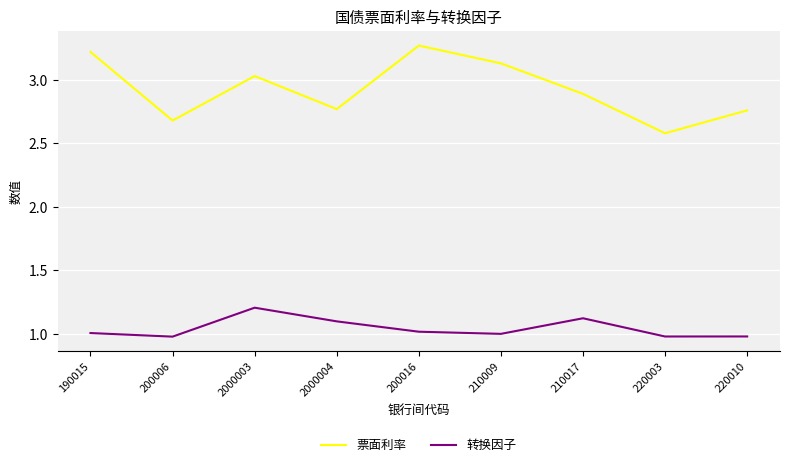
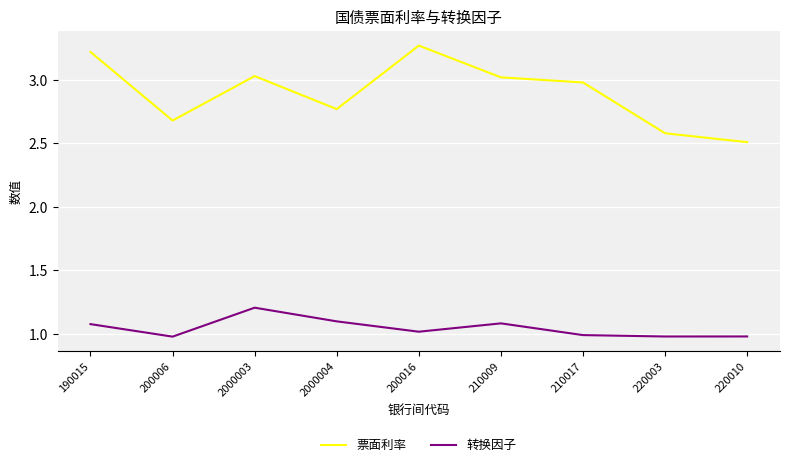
  {
    "票面利率": {
      "190015": 3.22,
      "200006": 2.68,
      "2000003": 3.03,
      "2000004": 2.77,
      "200016": 3.27,
-     "210009": 3.13,
-     "210017": 2.89,
+     "210009": 3.02,
+     "210017": 2.98,
      "220003": 2.58,
-     "220010": 2.76
+     "220010": 2.51
    },
    "转换因子": {
-     "190015": 1.01,
+     "190015": 1.08,
      "200006": 0.98,
      "2000003": 1.21,
      "2000004": 1.10,
      "200016": 1.02,
-     "210009": 1.00,
-     "210017": 1.12,
+     "210009": 1.08,
+     "210017": 0.99,
      "220003": 0.98,
      "220010": 0.98
    }
  }
